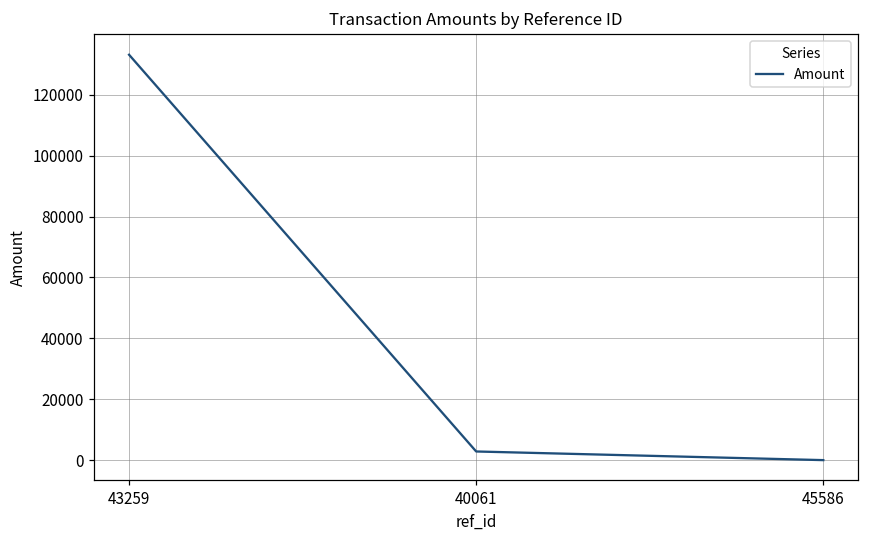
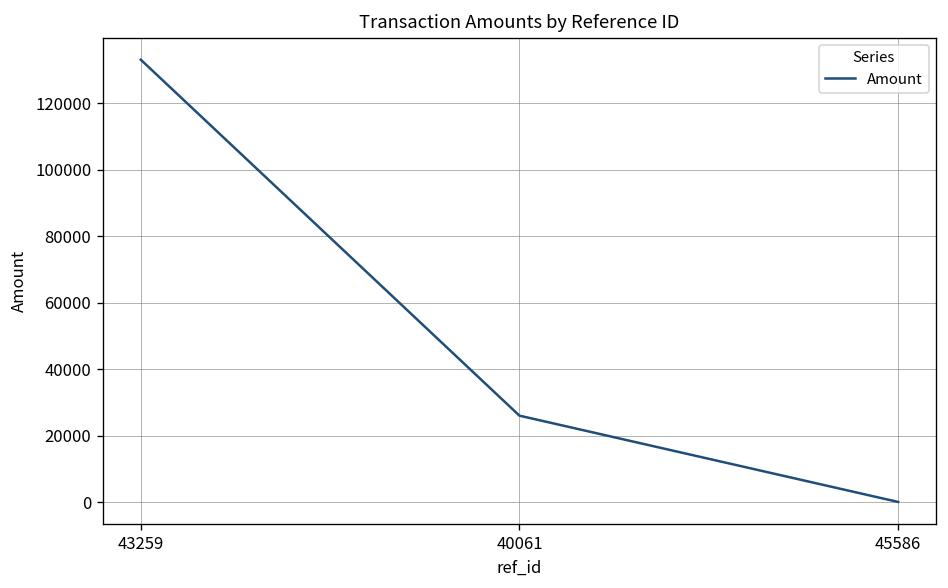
  {
    "43259": 133000,
-   "40061": 3000,
+   "40061": 26000,
    "45586": 0
  }
